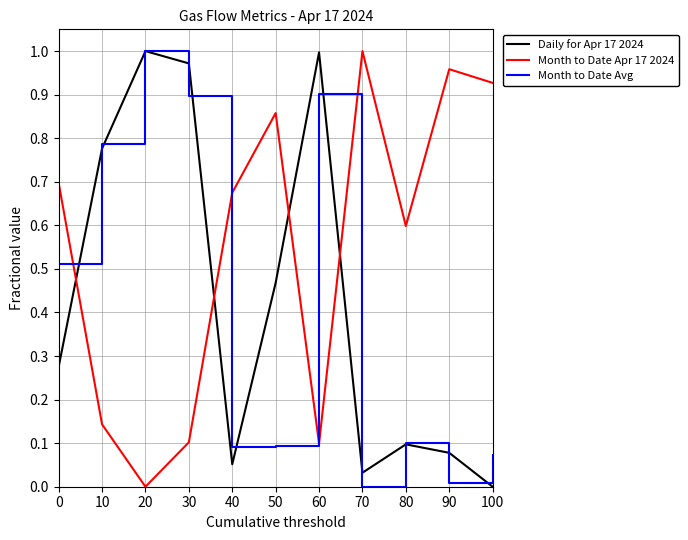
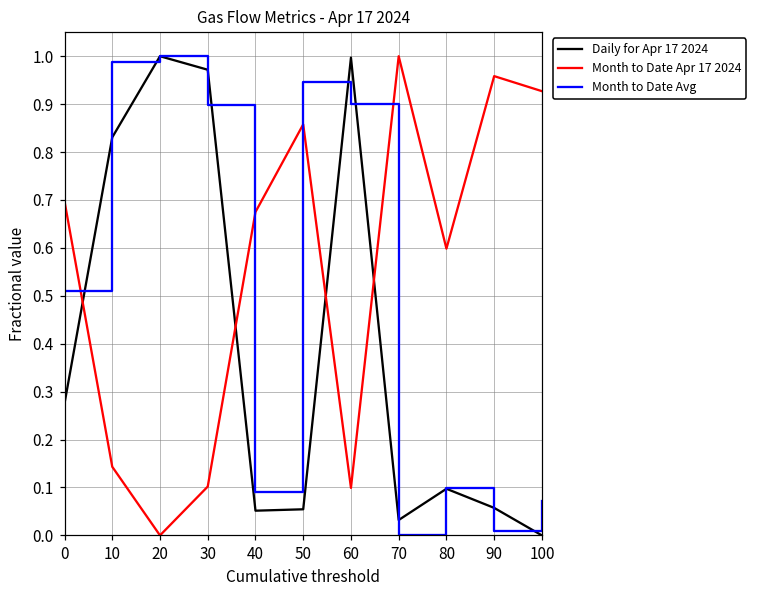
  {
    "Daily for Apr 17 2024": {
      "0": 0.28,
-     "10": 0.78,
+     "10": 0.83,
      "30": 0.97,
      "40": 0.05,
-     "50": 0.47,
+     "50": 0.05,
      "60": 1.00,
      "70": 0.03,
-     "90": 0.08,
+     "90": 0.06,
      "100": 0.00
    },
    "Month to Date Apr 17 2024": {
      "0": 0.70,
      "10": 0.14,
      "20": 0.00,
      "30": 0.10,
      "40": 0.67,
      "50": 0.86,
      "60": 0.10,
      "70": 1.00,
      "80": 0.60,
      "90": 0.96,
      "100": 0.93
    },
    "Month to Date Avg": {
      "0": 0.51,
-     "10": 0.79,
+     "10": 0.99,
      "30": 0.90,
      "40": 0.09,
-     "50": 0.09,
+     "50": 0.95,
      "60": 0.90,
      "70": 0.00,
      "90": 0.01,
      "100": 0.07
    }
  }
